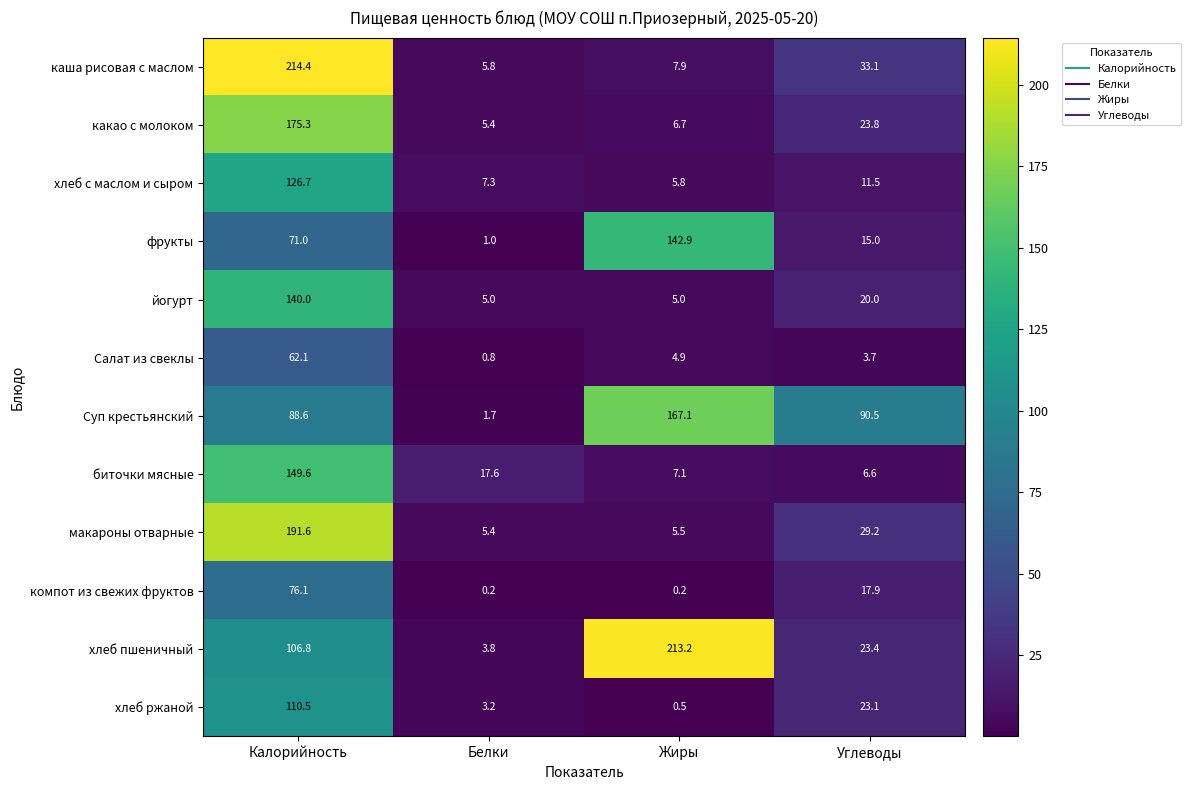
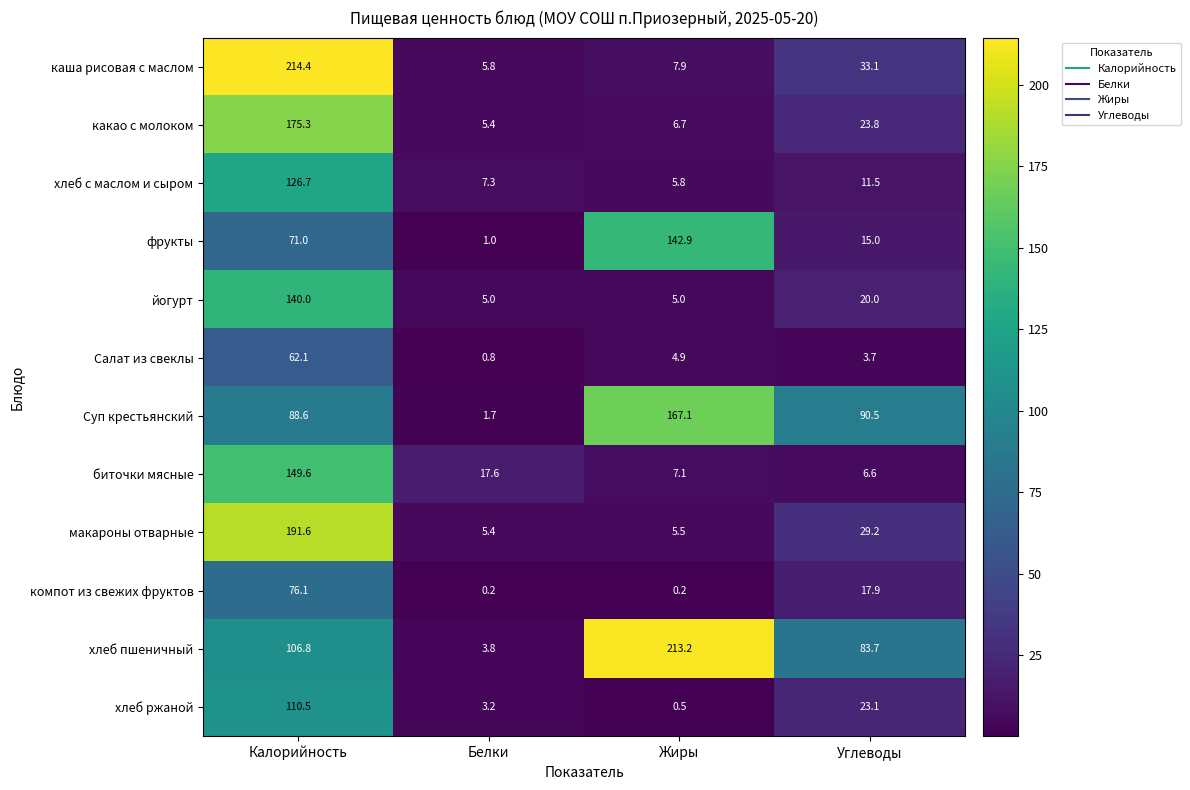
  {
    "каша рисовая с маслом": {
      "Калорийность": 214.4,
      "Белки": 5.8,
      "Жиры": 7.9,
      "Углеводы": 33.1
    },
    "какао с молоком": {
      "Калорийность": 175.3,
      "Белки": 5.4,
      "Жиры": 6.7,
      "Углеводы": 23.8
    },
    "хлеб с маслом и сыром": {
      "Калорийность": 126.7,
      "Белки": 7.3,
      "Жиры": 5.8,
      "Углеводы": 11.5
    },
    "фрукты": {
      "Калорийность": 71.0,
      "Белки": 1.0,
      "Жиры": 142.9,
      "Углеводы": 15.0
    },
    "йогурт": {
      "Калорийность": 140.0,
      "Белки": 5.0,
      "Жиры": 5.0,
      "Углеводы": 20.0
    },
    "Салат из свеклы": {
      "Калорийность": 62.1,
      "Белки": 0.8,
      "Жиры": 4.9,
      "Углеводы": 3.7
    },
    "Суп крестьянский": {
      "Калорийность": 88.6,
      "Белки": 1.7,
      "Жиры": 167.1,
      "Углеводы": 90.5
    },
    "биточки мясные": {
      "Калорийность": 149.6,
      "Белки": 17.6,
      "Жиры": 7.1,
      "Углеводы": 6.6
    },
    "макароны отварные": {
      "Калорийность": 191.6,
      "Белки": 5.4,
      "Жиры": 5.5,
      "Углеводы": 29.2
    },
    "компот из свежих фруктов": {
      "Калорийность": 76.1,
      "Белки": 0.2,
      "Жиры": 0.2,
      "Углеводы": 17.9
    },
    "хлеб пшеничный": {
      "Калорийность": 106.8,
      "Белки": 3.8,
      "Жиры": 213.2,
-     "Углеводы": 23.4
+     "Углеводы": 83.7
    },
    "хлеб ржаной": {
      "Калорийность": 110.5,
      "Белки": 3.2,
      "Жиры": 0.5,
      "Углеводы": 23.1
    }
  }
